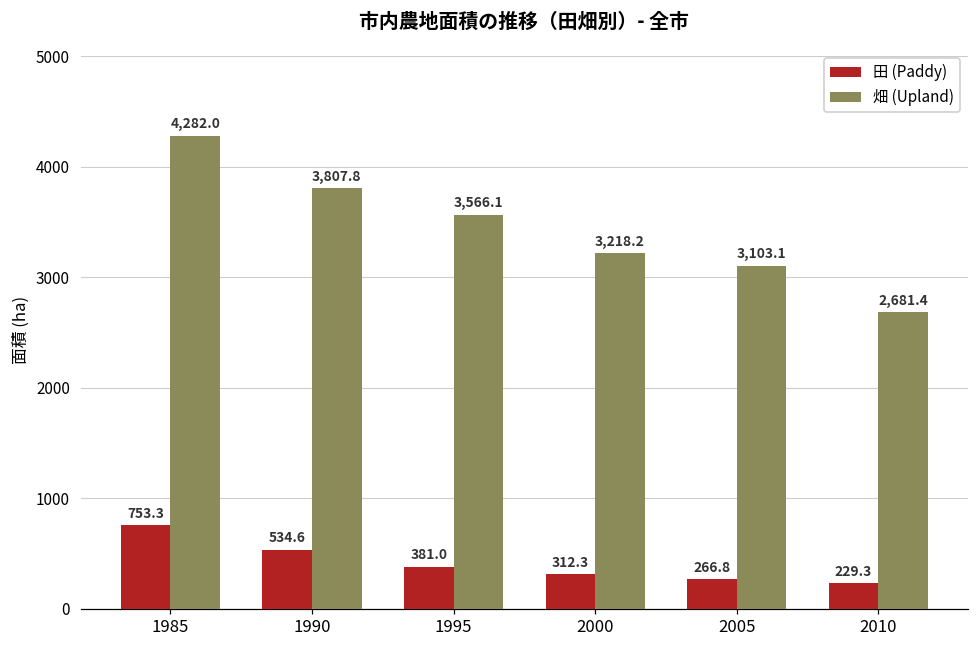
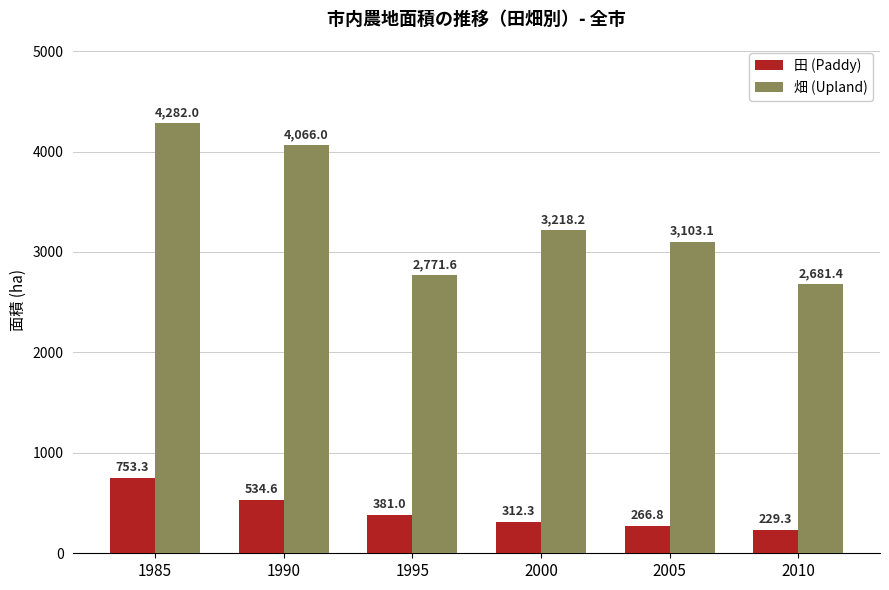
  {
    "田 (Paddy)": {
      "1985": "753.3",
      "1990": "534.6",
      "1995": "381.0",
      "2000": "312.3",
      "2005": "266.8",
      "2010": "229.3"
    },
    "畑 (Upland)": {
      "1985": "4,282.0",
-     "1990": "3,807.8",
-     "1995": "3,566.1",
+     "1990": "4,066.0",
+     "1995": "2,771.6",
      "2000": "3,218.2",
      "2005": "3,103.1",
      "2010": "2,681.4"
    }
  }
